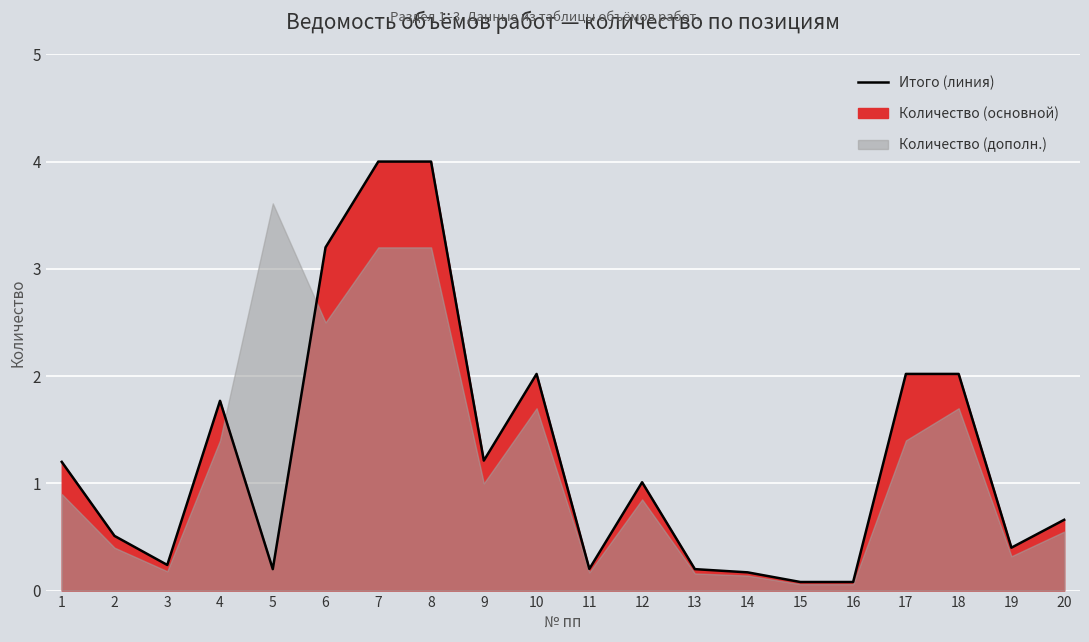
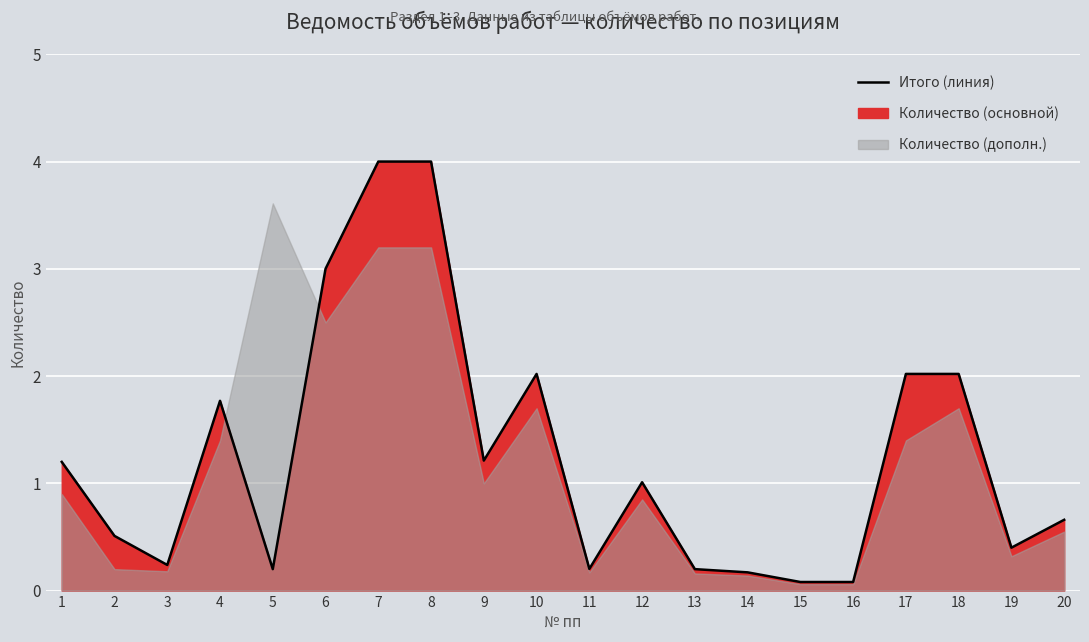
  {
    "Количество (основной)": {
      "1": 1.2,
      "2": 0.5,
      "3": 0.24,
      "4": 1.77,
      "5": 0.2,
-     "6": 3.2,
+     "6": 3.0,
      "7": 4.0,
      "8": 4.0,
      "9": 1.2,
      "10": 2.0,
      "11": 0.2,
      "12": 1.0,
      "13": 0.2,
      "14": 0.17,
      "17": 2.0,
      "18": 2.0,
      "19": 0.4,
      "20": 0.66
    },
    "Количество (дополн.)": {
      "1": 0.9,
-     "2": 0.4,
+     "2": 0.2,
      "3": 0.2,
      "4": 1.4,
      "5": 3.6,
      "6": 2.5,
      "7": 3.2,
      "8": 3.2,
      "9": 1.0,
      "10": 1.7,
      "11": 0.17,
      "12": 0.85,
      "13": 0.16,
      "14": 0.14,
      "17": 1.4,
      "18": 1.7,
      "19": 0.3,
      "20": 0.55
    }
  }
